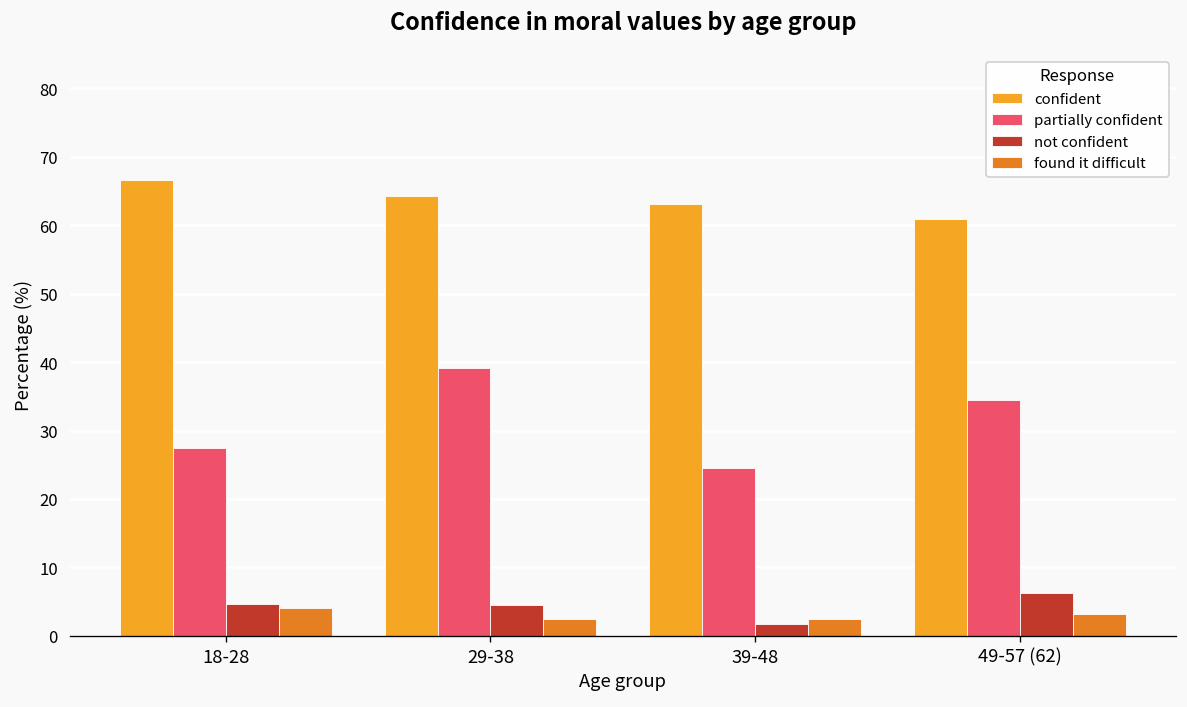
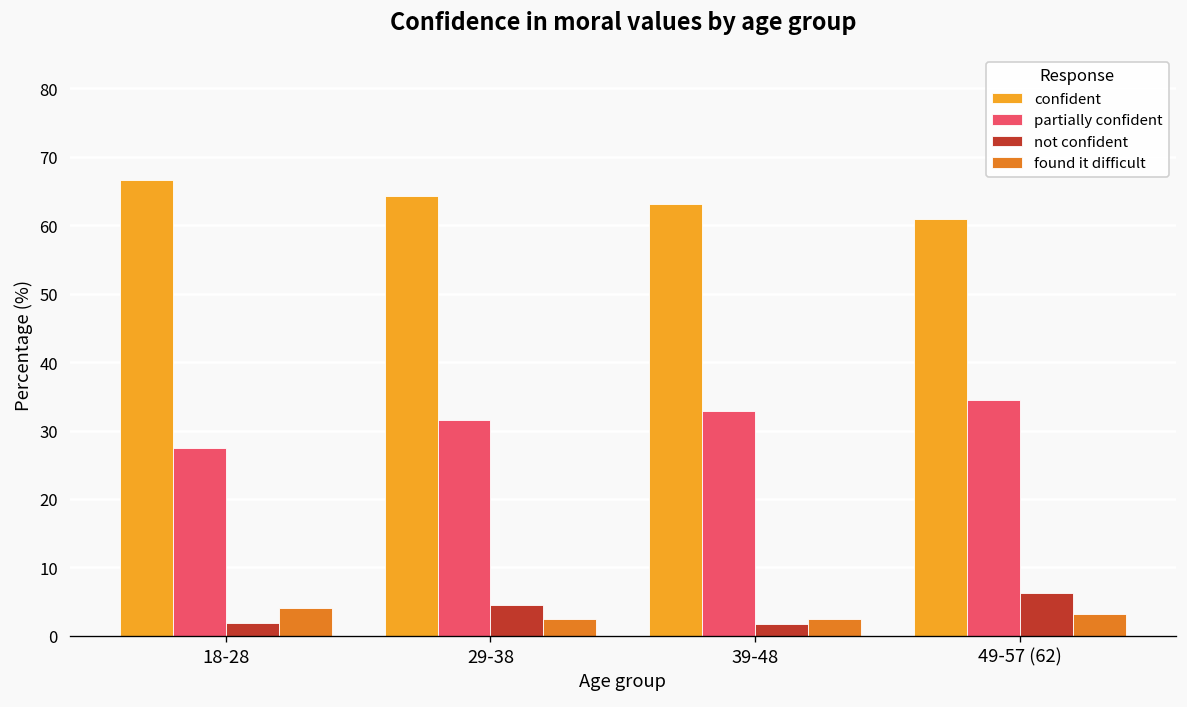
  {
    "partially confident": {
      "18-28": 27,
-     "29-38": 39,
-     "39-48": 25,
+     "29-38": 32,
+     "39-48": 33,
      "49-57 (62)": 35
    },
    "not confident": {
-     "18-28": 5,
+     "18-28": 2,
      "29-38": 5,
      "39-48": 2,
      "49-57 (62)": 6
    }
  }
